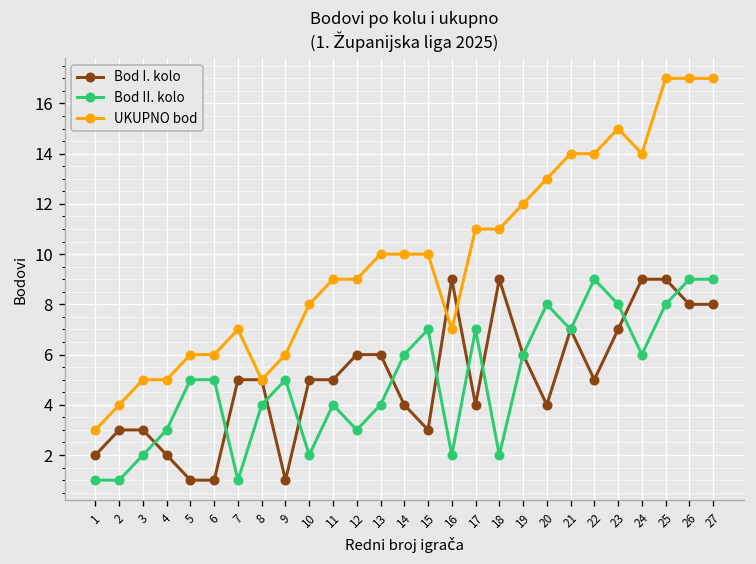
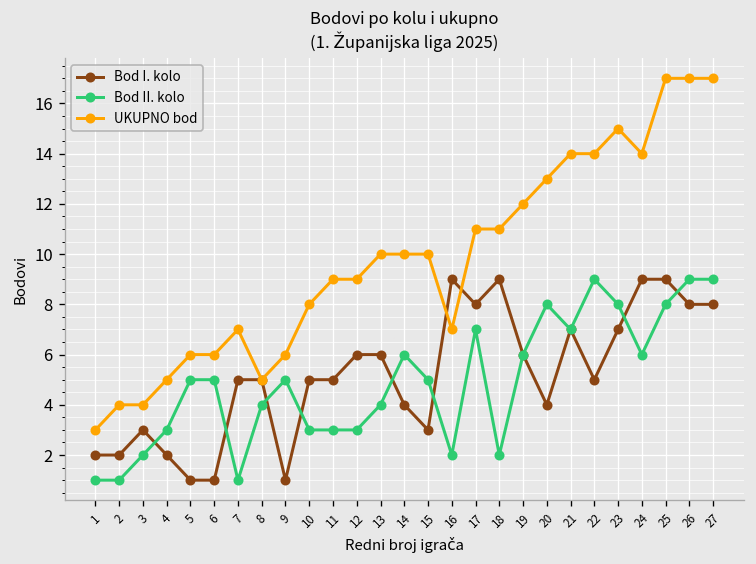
  {
    "Bod I. kolo": {
      "1": 2,
-     "2": 3,
+     "2": 2,
      "3": 3,
      "4": 2,
      "5": 1,
      "6": 1,
      "7": 5,
      "9": 1,
      "10": 5,
      "11": 5,
      "12": 6,
      "13": 6,
      "14": 4,
      "15": 3,
      "16": 9,
-     "17": 4,
+     "17": 8,
      "18": 9,
      "20": 4,
      "22": 5,
      "23": 7,
      "24": 9,
      "25": 9,
      "26": 8,
      "27": 8
    },
    "Bod II. kolo": {
      "1": 1,
      "2": 1,
      "3": 2,
      "4": 3,
      "5": 5,
      "6": 5,
      "7": 1,
      "8": 4,
      "9": 5,
-     "10": 2,
-     "11": 4,
+     "10": 3,
+     "11": 3,
      "12": 3,
      "13": 4,
      "14": 6,
-     "15": 7,
+     "15": 5,
      "16": 2,
      "17": 7,
      "18": 2,
      "20": 8,
      "22": 9,
      "23": 8,
      "24": 6,
      "25": 8,
      "26": 9,
      "27": 9
    },
    "UKUPNO bod": {
      "1": 3,
      "2": 4,
-     "3": 5,
+     "3": 4,
      "4": 5,
      "5": 6,
      "6": 6,
      "7": 7,
      "9": 6,
      "10": 8,
      "11": 9,
      "12": 9,
      "13": 10,
      "14": 10,
      "15": 10,
      "16": 7,
      "17": 11,
      "18": 11,
      "19": 12,
      "20": 13,
      "21": 14,
      "22": 14,
      "23": 15,
      "24": 14,
      "25": 17,
      "26": 17,
      "27": 17
    }
  }
